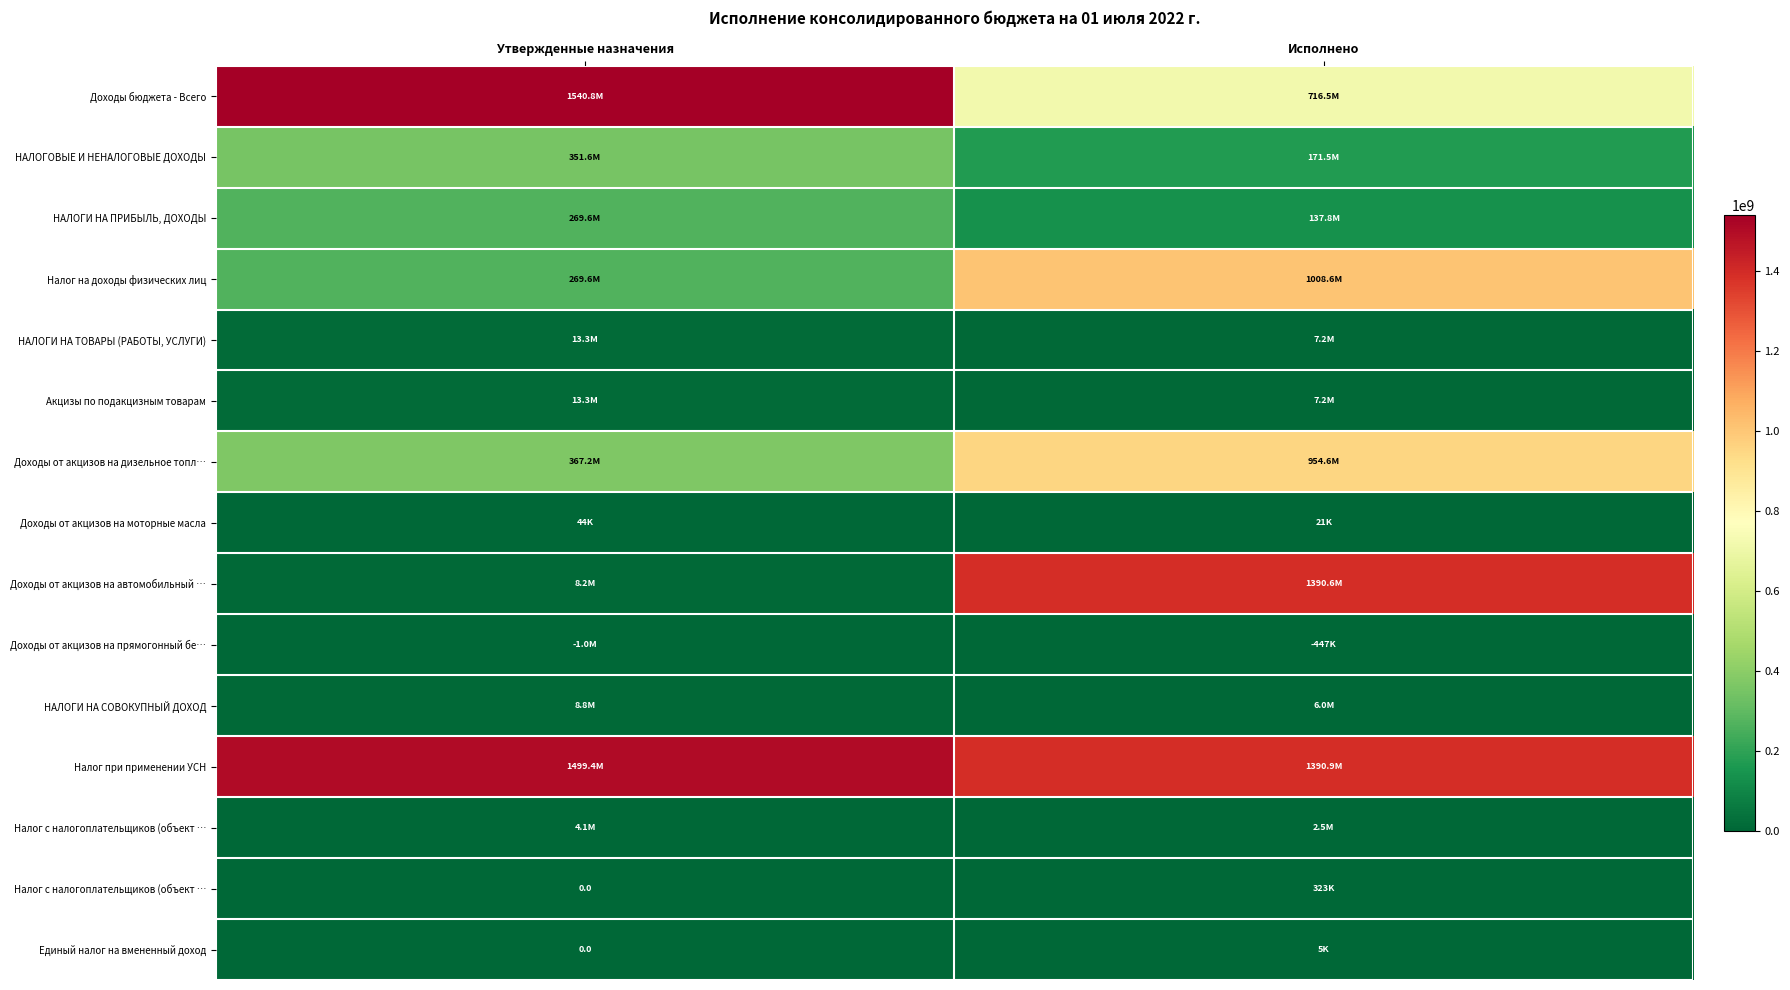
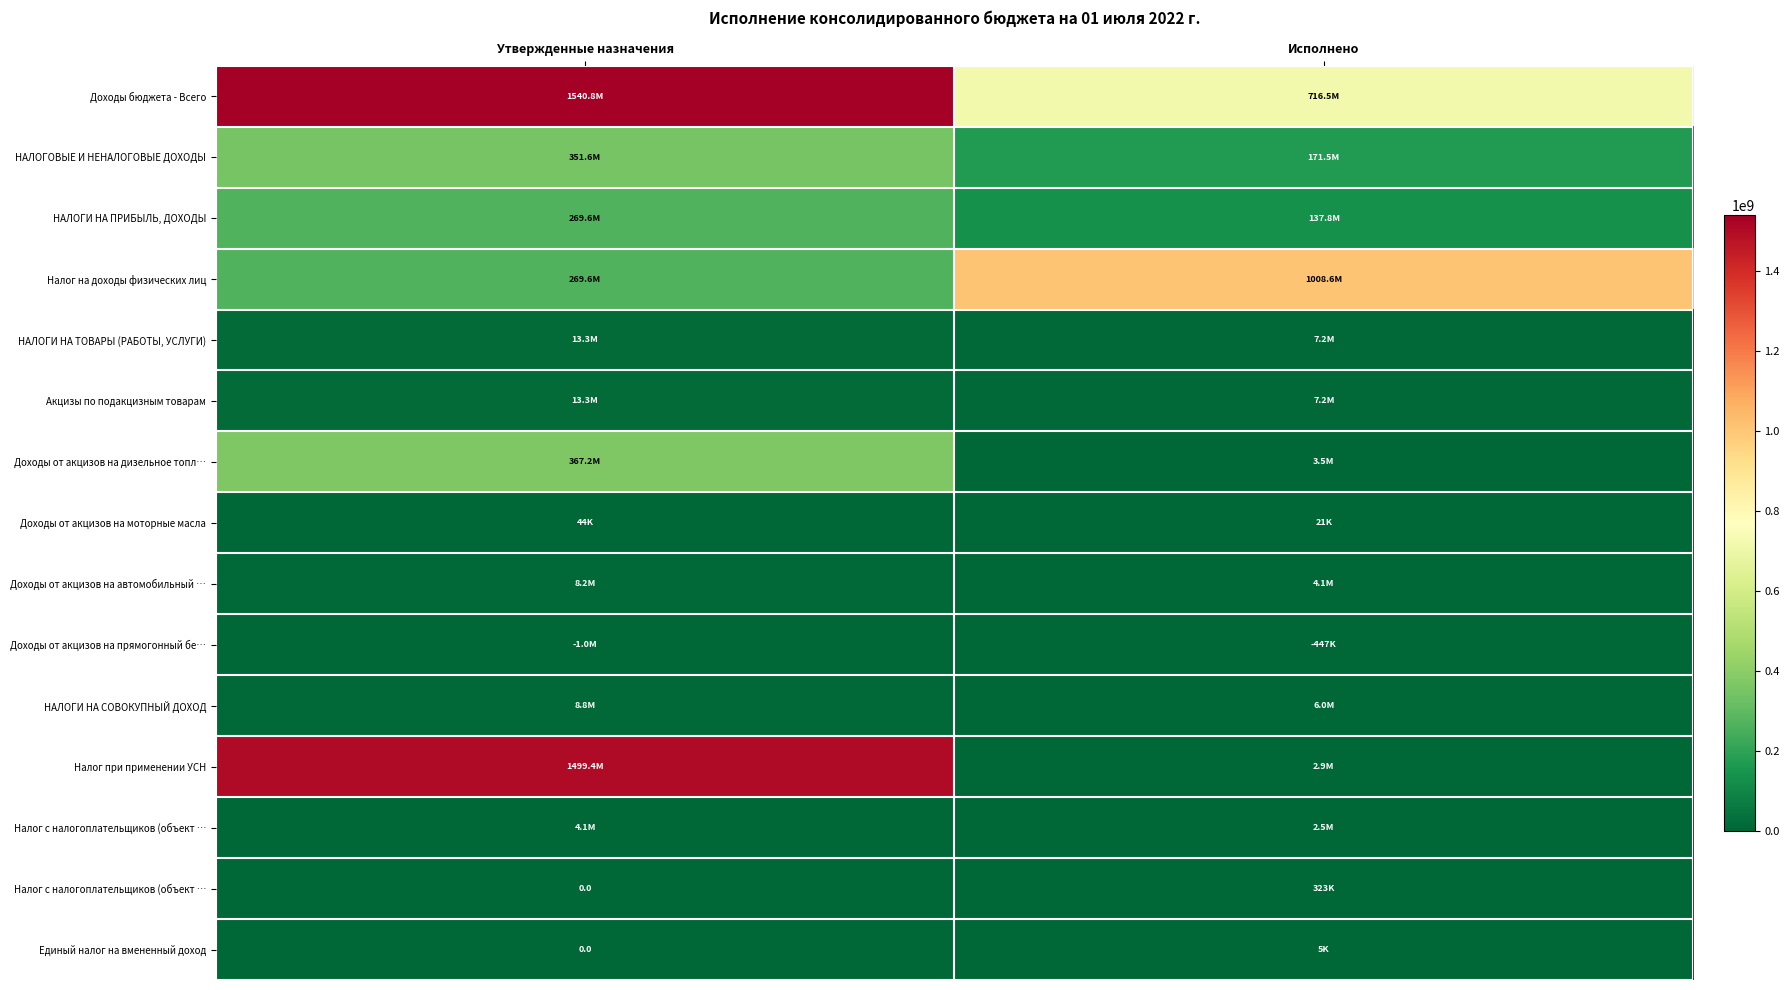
  {
    "Доходы бюджета - Всего": {
      "Утвержденные назначения": "1540.8M",
      "Исполнено": "716.5M"
    },
    "НАЛОГОВЫЕ И НЕНАЛОГОВЫЕ ДОХОДЫ": {
      "Утвержденные назначения": "351.6M",
      "Исполнено": "171.5M"
    },
    "НАЛОГИ НА ПРИБЫЛЬ, ДОХОДЫ": {
      "Утвержденные назначения": "269.6M",
      "Исполнено": "137.8M"
    },
    "Налог на доходы физических лиц": {
      "Утвержденные назначения": "269.6M",
      "Исполнено": "1008.6M"
    },
    "НАЛОГИ НА ТОВАРЫ (РАБОТЫ, УСЛУГИ)": {
      "Утвержденные назначения": "13.3M",
      "Исполнено": "7.2M"
    },
    "Акцизы по подакцизным товарам": {
      "Утвержденные назначения": "13.3M",
      "Исполнено": "7.2M"
    },
    "Доходы от акцизов на дизельное топл…": {
      "Утвержденные назначения": "367.2M",
-     "Исполнено": "954.6M"
+     "Исполнено": "3.5M"
    },
    "Доходы от акцизов на моторные масла": {
      "Утвержденные назначения": "44K",
      "Исполнено": "21K"
    },
    "Доходы от акцизов на автомобильный …": {
      "Утвержденные назначения": "8.2M",
-     "Исполнено": "1390.6M"
+     "Исполнено": "4.1M"
    },
    "Доходы от акцизов на прямогонный бе…": {
      "Утвержденные назначения": "-1.0M",
      "Исполнено": "-447K"
    },
    "НАЛОГИ НА СОВОКУПНЫЙ ДОХОД": {
      "Утвержденные назначения": "8.8M",
      "Исполнено": "6.0M"
    },
    "Налог при применении УСН": {
      "Утвержденные назначения": "1499.4M",
-     "Исполнено": "1390.9M"
+     "Исполнено": "2.9M"
    },
    "Единый налог на вмененный доход": {
      "Утвержденные назначения": "0.0",
      "Исполнено": "5K"
    }
  }
